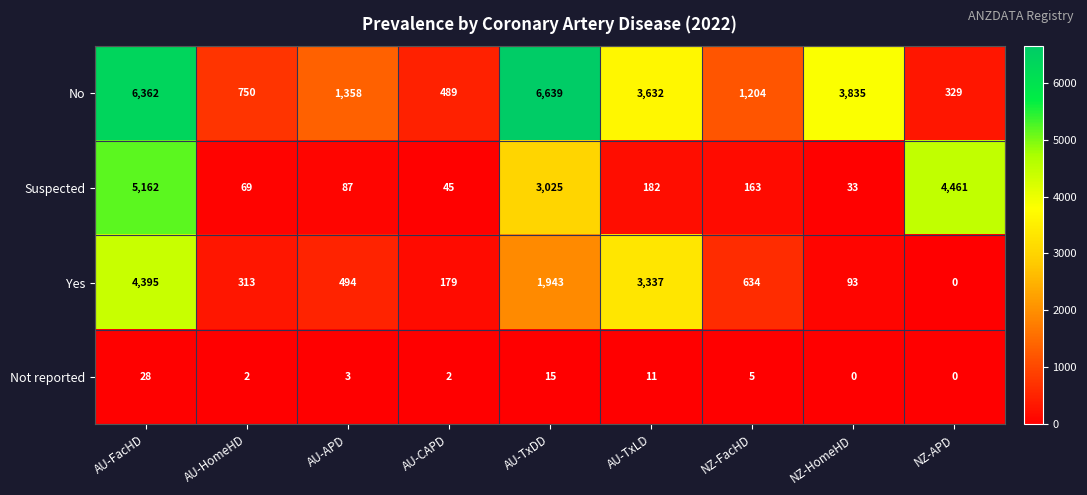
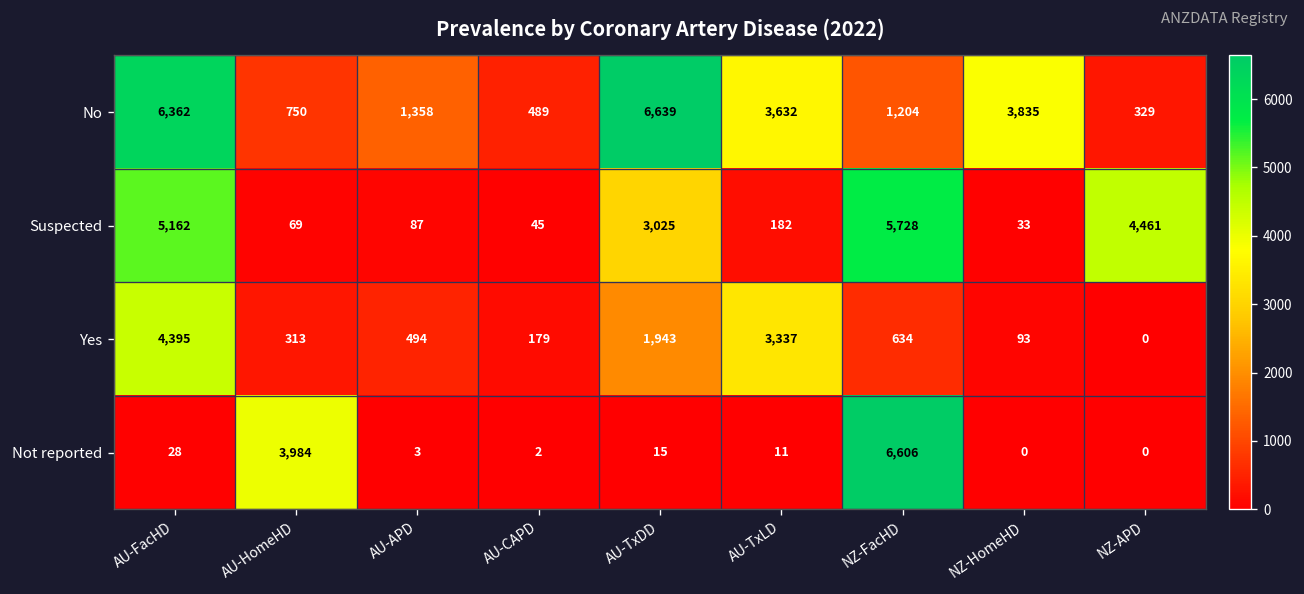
  {
    "No": {
      "AU-FacHD": "6,362",
      "AU-HomeHD": "750",
      "AU-APD": "1,358",
      "AU-CAPD": "489",
      "AU-TxDD": "6,639",
      "AU-TxLD": "3,632",
      "NZ-FacHD": "1,204",
      "NZ-HomeHD": "3,835",
      "NZ-APD": "329"
    },
    "Suspected": {
      "AU-FacHD": "5,162",
      "AU-HomeHD": "69",
      "AU-APD": "87",
      "AU-CAPD": "45",
      "AU-TxDD": "3,025",
      "AU-TxLD": "182",
-     "NZ-FacHD": "163",
+     "NZ-FacHD": "5,728",
      "NZ-HomeHD": "33",
      "NZ-APD": "4,461"
    },
    "Yes": {
      "AU-FacHD": "4,395",
      "AU-HomeHD": "313",
      "AU-APD": "494",
      "AU-CAPD": "179",
      "AU-TxDD": "1,943",
      "AU-TxLD": "3,337",
      "NZ-FacHD": "634",
      "NZ-HomeHD": "93",
      "NZ-APD": "0"
    },
    "Not reported": {
      "AU-FacHD": "28",
-     "AU-HomeHD": "2",
+     "AU-HomeHD": "3,984",
      "AU-APD": "3",
      "AU-CAPD": "2",
      "AU-TxDD": "15",
      "AU-TxLD": "11",
-     "NZ-FacHD": "5",
+     "NZ-FacHD": "6,606",
      "NZ-HomeHD": "0",
      "NZ-APD": "0"
    }
  }
